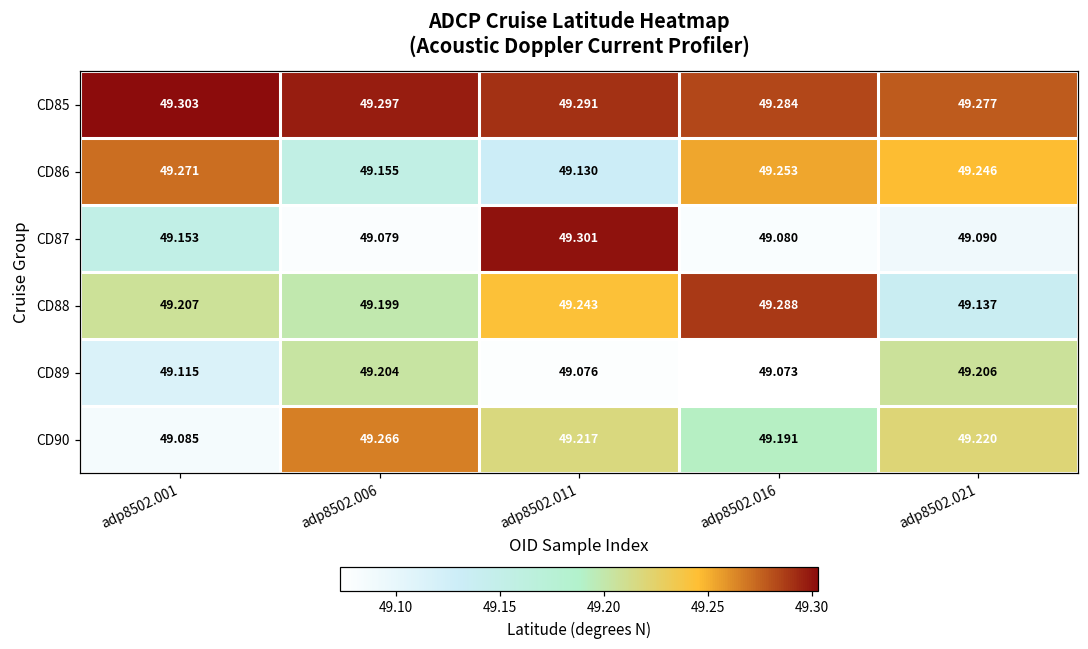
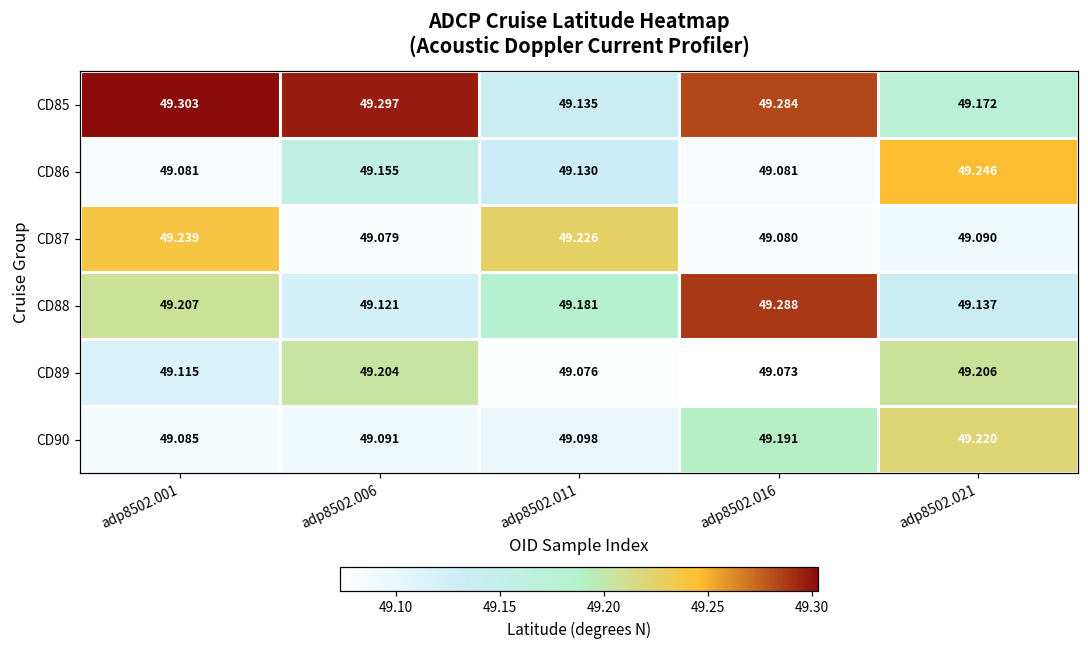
  {
    "CD85": {
      "adp8502.001": 49.303,
      "adp8502.006": 49.297,
-     "adp8502.011": 49.291,
+     "adp8502.011": 49.135,
      "adp8502.016": 49.284,
-     "adp8502.021": 49.277
+     "adp8502.021": 49.172
    },
    "CD86": {
-     "adp8502.001": 49.271,
+     "adp8502.001": 49.081,
      "adp8502.006": 49.155,
      "adp8502.011": 49.130,
-     "adp8502.016": 49.253,
+     "adp8502.016": 49.081,
      "adp8502.021": 49.246
    },
    "CD87": {
-     "adp8502.001": 49.153,
+     "adp8502.001": 49.239,
      "adp8502.006": 49.079,
-     "adp8502.011": 49.301,
+     "adp8502.011": 49.226,
      "adp8502.016": 49.080,
      "adp8502.021": 49.090
    },
    "CD88": {
      "adp8502.001": 49.207,
-     "adp8502.006": 49.199,
-     "adp8502.011": 49.243,
+     "adp8502.006": 49.121,
+     "adp8502.011": 49.181,
      "adp8502.016": 49.288,
      "adp8502.021": 49.137
    },
    "CD89": {
      "adp8502.001": 49.115,
      "adp8502.006": 49.204,
      "adp8502.011": 49.076,
      "adp8502.016": 49.073,
      "adp8502.021": 49.206
    },
    "CD90": {
      "adp8502.001": 49.085,
-     "adp8502.006": 49.266,
-     "adp8502.011": 49.217,
+     "adp8502.006": 49.091,
+     "adp8502.011": 49.098,
      "adp8502.016": 49.191,
      "adp8502.021": 49.220
    }
  }
